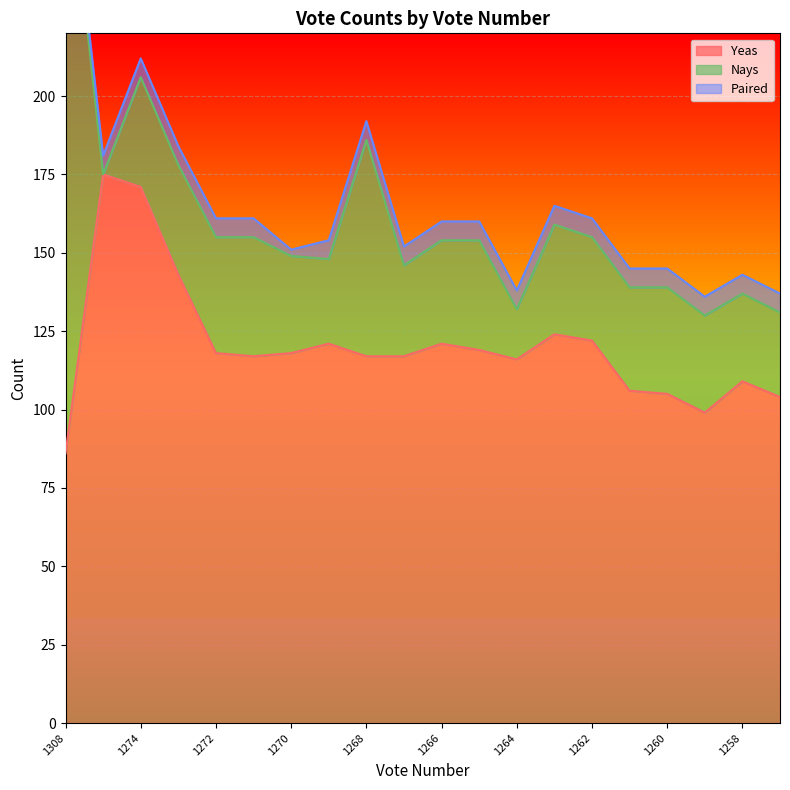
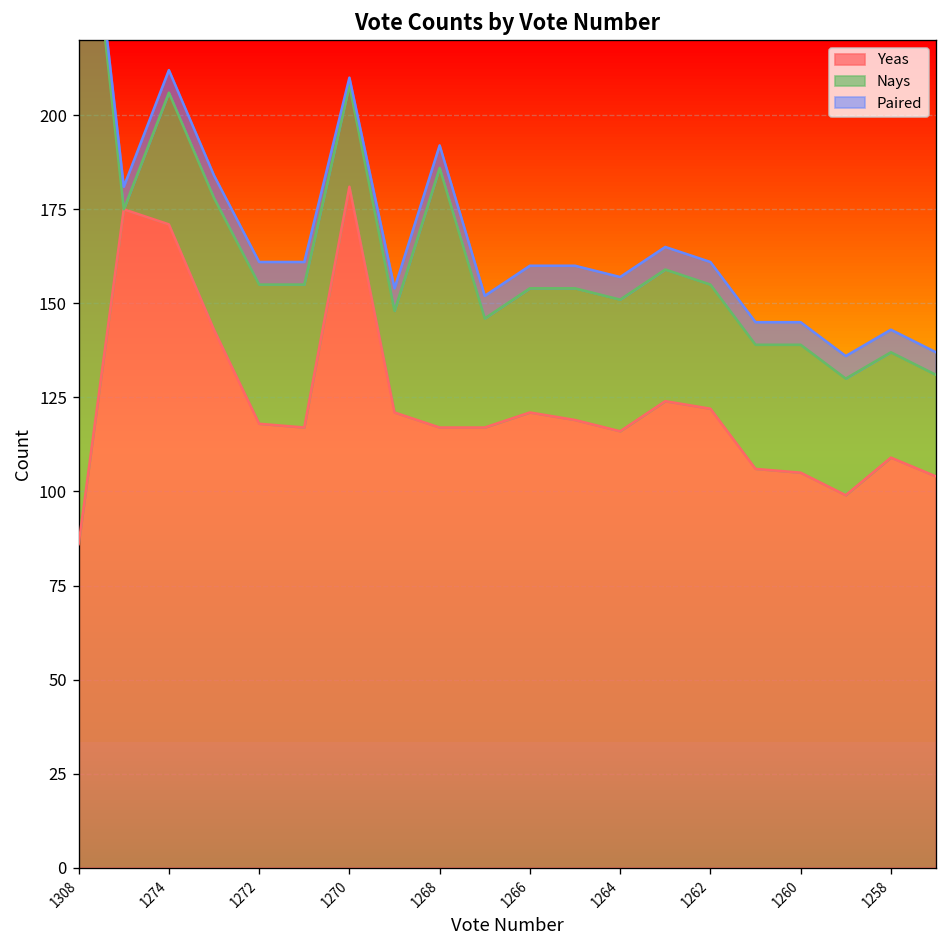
  {
    "Yeas": {
      "1308": 86,
      "1274": 171,
      "1272": 118,
-     "1270": 118,
+     "1270": 181,
      "1268": 117,
      "1266": 121,
      "1264": 116,
      "1262": 122,
      "1260": 105,
      "1258": 109
    },
    "Nays": {
      "1274": 35,
      "1272": 37,
-     "1270": 31,
+     "1270": 27,
      "1268": 69,
      "1266": 33,
-     "1264": 16,
+     "1264": 35,
      "1262": 33,
      "1260": 34,
      "1258": 28
    },
    "Paired": {
      "1274": 6,
      "1272": 6,
      "1270": 2,
      "1268": 6,
      "1266": 6,
      "1264": 6,
      "1262": 6,
      "1260": 6,
      "1258": 6
    }
  }
